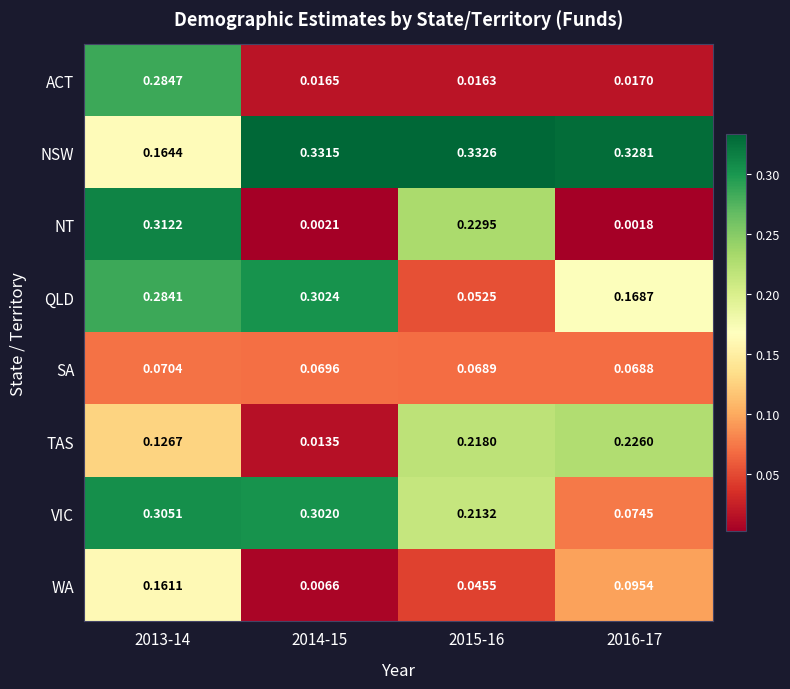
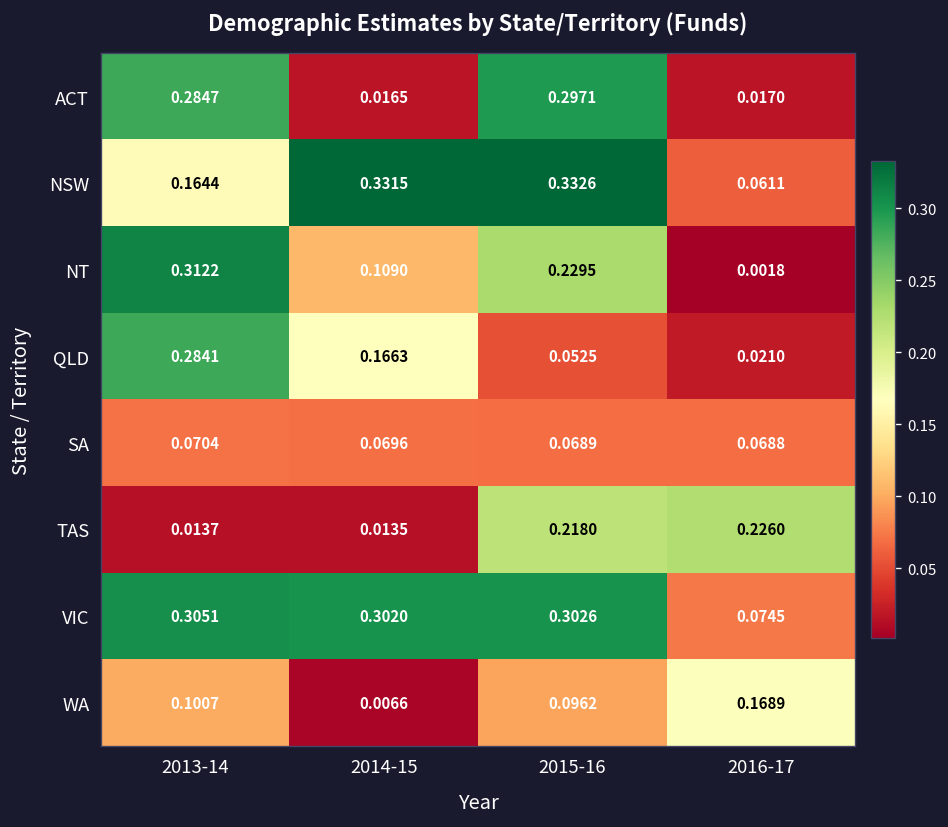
  {
    "ACT": {
      "2013-14": 0.2847,
      "2014-15": 0.0165,
-     "2015-16": 0.0163,
+     "2015-16": 0.2971,
      "2016-17": 0.0170
    },
    "NSW": {
      "2013-14": 0.1644,
      "2014-15": 0.3315,
      "2015-16": 0.3326,
-     "2016-17": 0.3281
+     "2016-17": 0.0611
    },
    "NT": {
      "2013-14": 0.3122,
-     "2014-15": 0.0021,
+     "2014-15": 0.1090,
      "2015-16": 0.2295,
      "2016-17": 0.0018
    },
    "QLD": {
      "2013-14": 0.2841,
-     "2014-15": 0.3024,
+     "2014-15": 0.1663,
      "2015-16": 0.0525,
-     "2016-17": 0.1687
+     "2016-17": 0.0210
    },
    "SA": {
      "2013-14": 0.0704,
      "2014-15": 0.0696,
      "2015-16": 0.0689,
      "2016-17": 0.0688
    },
    "TAS": {
-     "2013-14": 0.1267,
+     "2013-14": 0.0137,
      "2014-15": 0.0135,
      "2015-16": 0.2180,
      "2016-17": 0.2260
    },
    "VIC": {
      "2013-14": 0.3051,
      "2014-15": 0.3020,
-     "2015-16": 0.2132,
+     "2015-16": 0.3026,
      "2016-17": 0.0745
    },
    "WA": {
-     "2013-14": 0.1611,
+     "2013-14": 0.1007,
      "2014-15": 0.0066,
-     "2015-16": 0.0455,
-     "2016-17": 0.0954
+     "2015-16": 0.0962,
+     "2016-17": 0.1689
    }
  }
